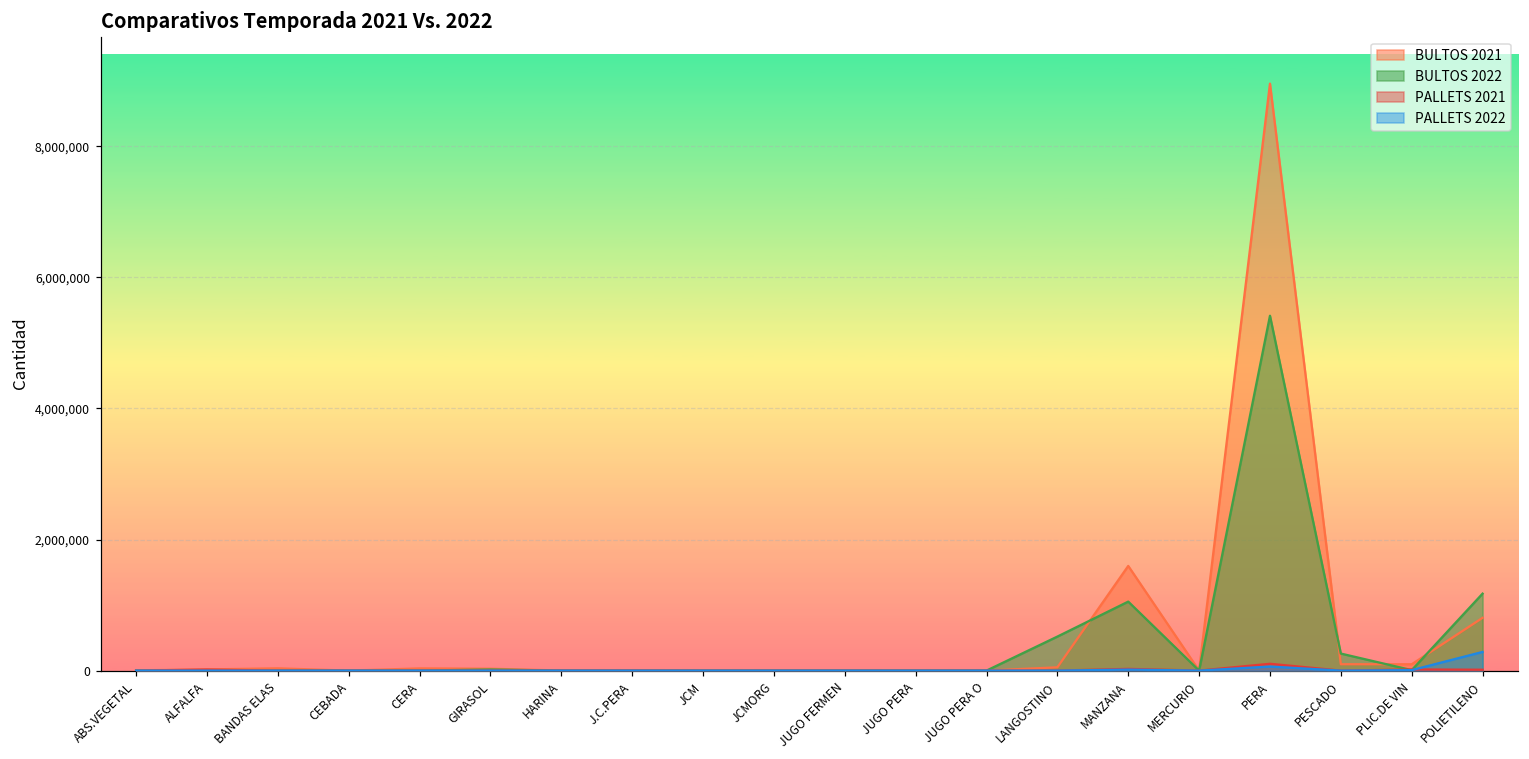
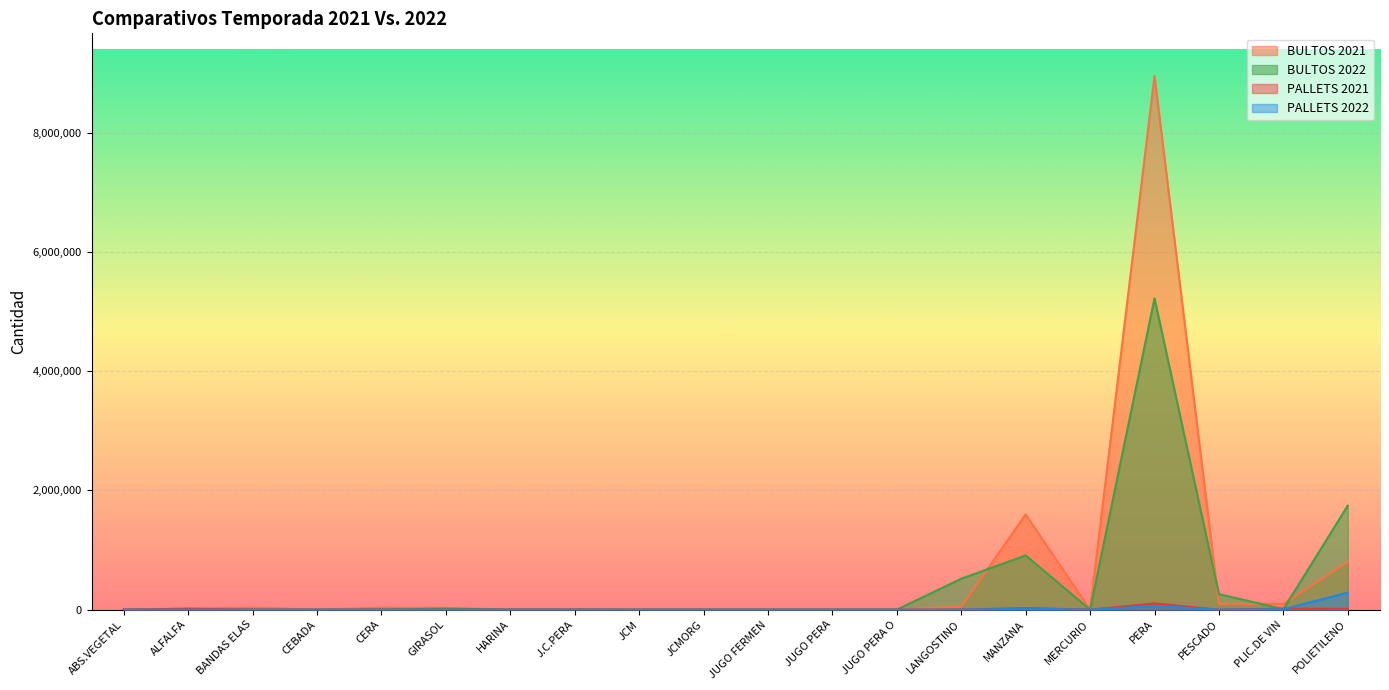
  {
    "BULTOS 2022": {
      "LANGOSTINO": "500,000",
-     "MANZANA": "1,100,000",
-     "PERA": "5,400,000",
+     "MANZANA": "900,000",
+     "PERA": "5,200,000",
      "PESCADO": "300,000",
-     "POLIETILENO": "1,200,000"
+     "POLIETILENO": "1,700,000"
    },
    "PALLETS 2022": {
      "POLIETILENO": "300,000"
    }
  }
